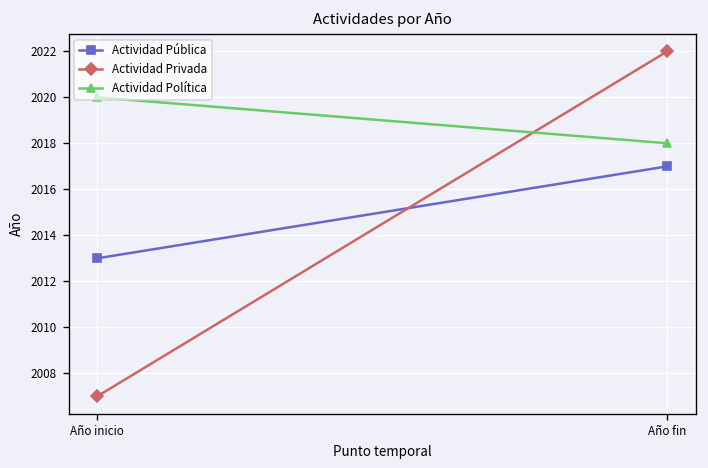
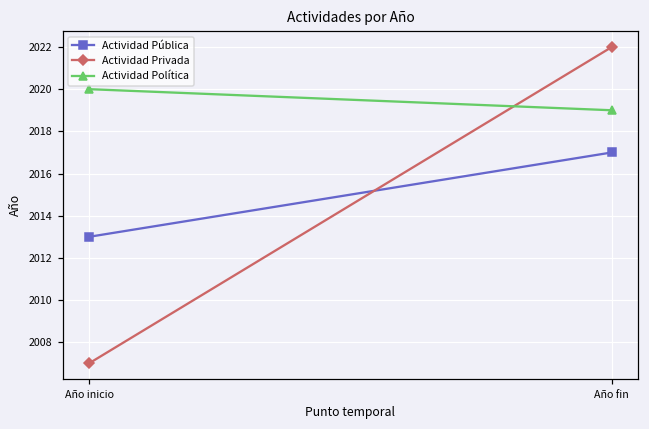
  {
    "Actividad Pública": {
      "Año inicio": 2013,
      "Año fin": 2017
    },
    "Actividad Privada": {
      "Año inicio": 2007,
      "Año fin": 2022
    },
    "Actividad Política": {
      "Año inicio": 2020,
-     "Año fin": 2018
+     "Año fin": 2019
    }
  }
